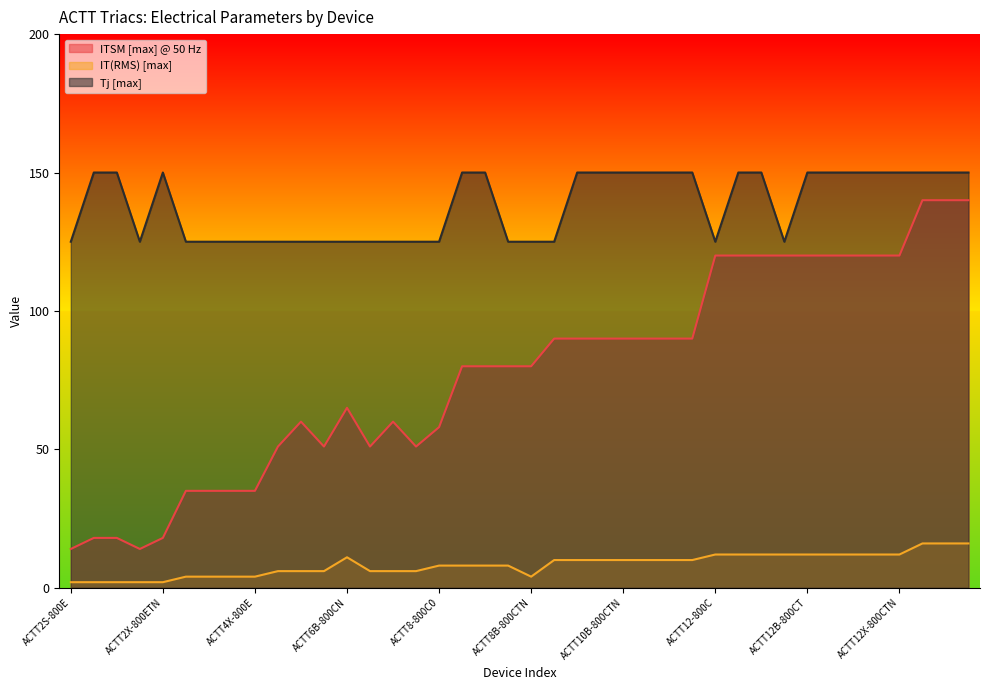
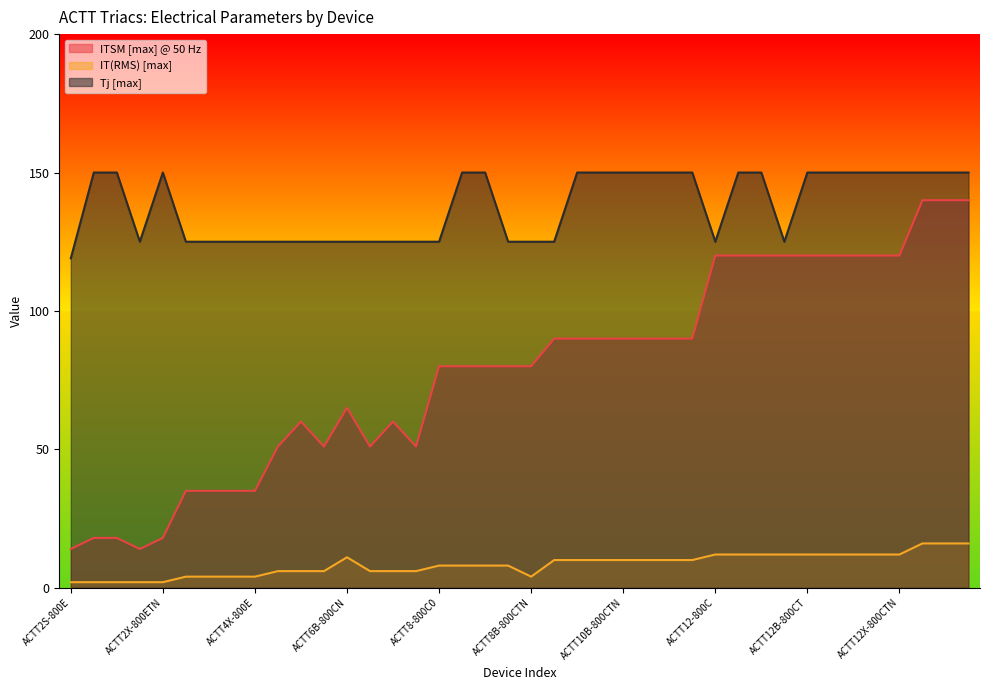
  {
    "ITSM [max] @ 50 Hz": {
      "ACTT2S-800E": 14,
      "ACTT2X-800ETN": 18,
      "ACTT4X-800E": 35,
      "ACTT6B-800CN": 65,
-     "ACTT8-800C0": 58,
+     "ACTT8-800C0": 80,
      "ACTT8B-800CTN": 80,
      "ACTT10B-800CTN": 90,
      "ACTT12-800C": 120,
      "ACTT12B-800CT": 120,
      "ACTT12X-800CTN": 120
    },
    "IT(RMS) [max]": {
      "ACTT2S-800E": 2,
      "ACTT2X-800ETN": 2,
      "ACTT4X-800E": 4,
      "ACTT6B-800CN": 11,
      "ACTT8-800C0": 8,
      "ACTT8B-800CTN": 4,
      "ACTT10B-800CTN": 10,
      "ACTT12-800C": 12,
      "ACTT12B-800CT": 12,
      "ACTT12X-800CTN": 12
    },
    "Tj [max]": {
-     "ACTT2S-800E": 125,
+     "ACTT2S-800E": 119,
      "ACTT2X-800ETN": 150,
      "ACTT4X-800E": 125,
      "ACTT6B-800CN": 125,
      "ACTT8-800C0": 125,
      "ACTT8B-800CTN": 125,
      "ACTT10B-800CTN": 150,
      "ACTT12-800C": 125,
      "ACTT12B-800CT": 150,
      "ACTT12X-800CTN": 150
    }
  }
